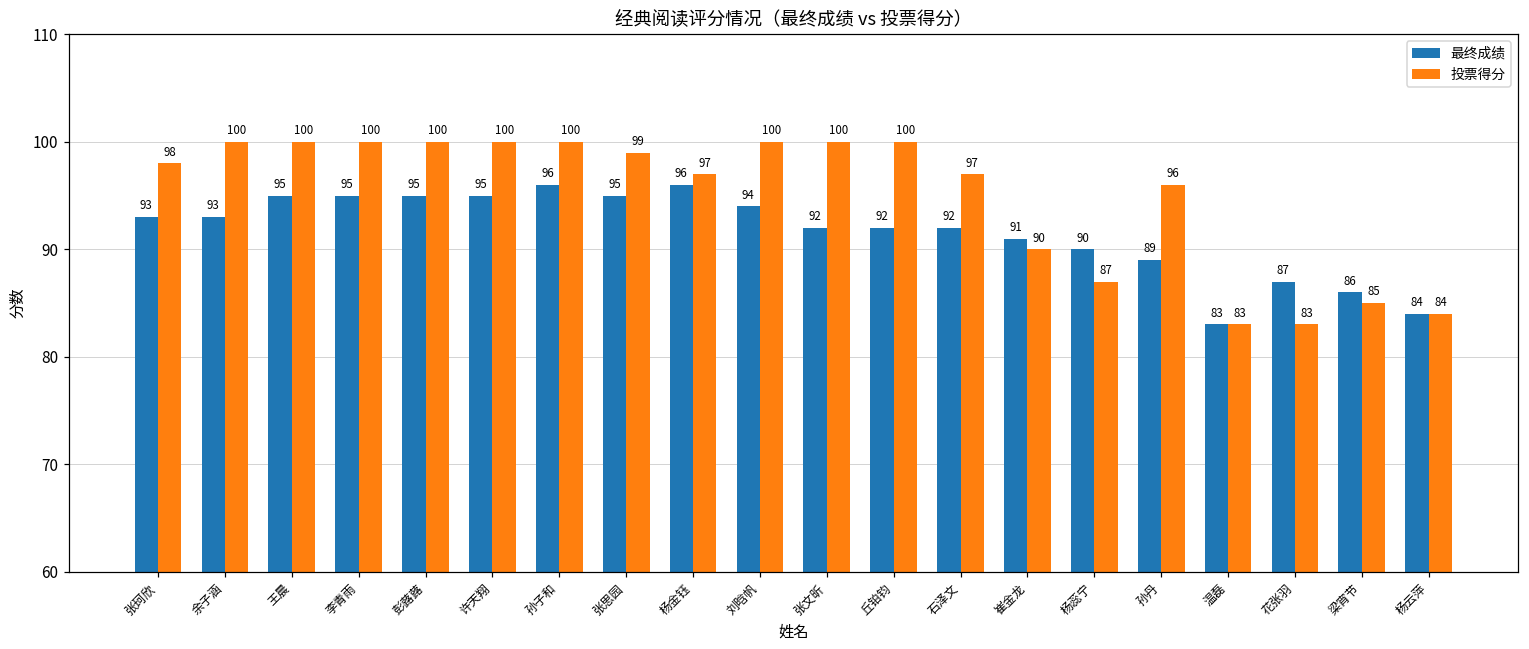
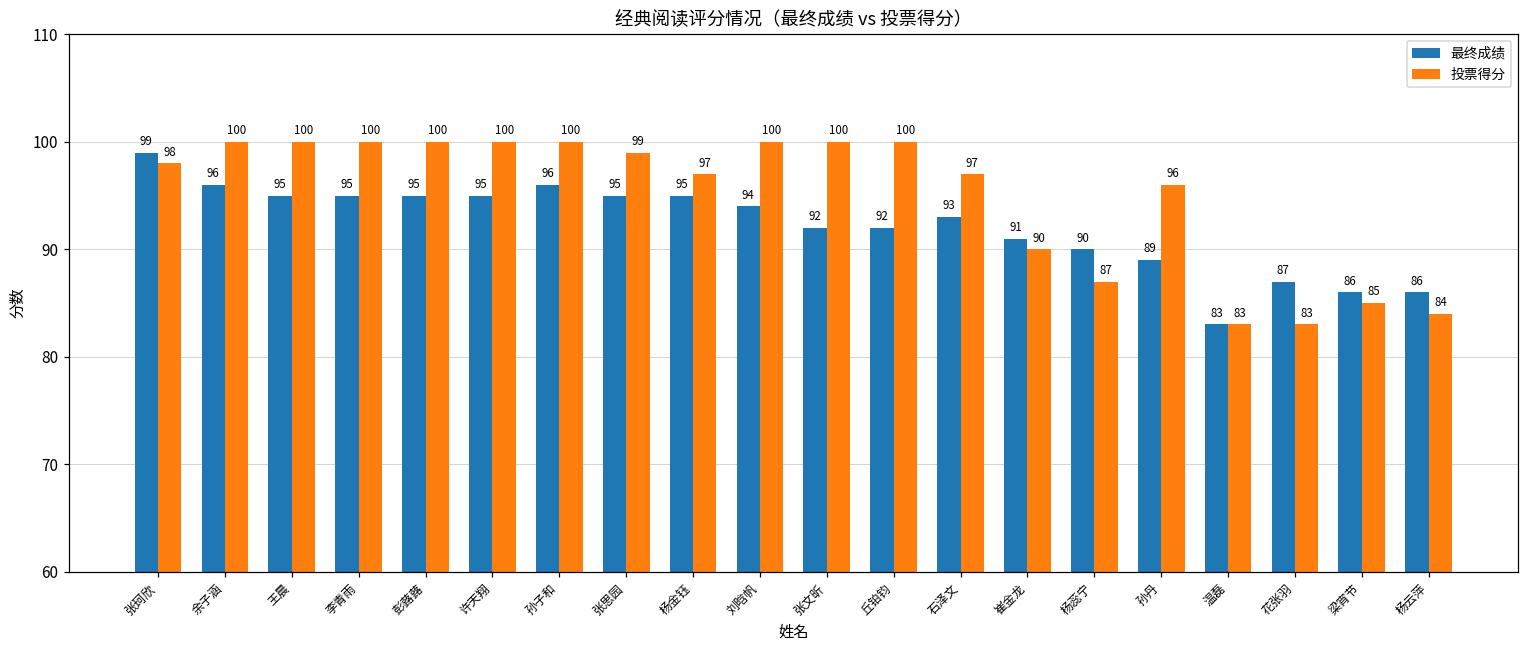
  {
    "最终成绩": {
-     "张珂欣": 93,
-     "余子涵": 93,
+     "张珂欣": 99,
+     "余子涵": 96,
      "王晨": 95,
      "李青雨": 95,
      "彭蕗蕗": 95,
      "许天翔": 95,
      "孙子和": 96,
      "张思园": 95,
-     "杨金钰": 96,
+     "杨金钰": 95,
      "刘晗帆": 94,
      "张文昕": 92,
      "丘铂钧": 92,
-     "石泽文": 92,
+     "石泽文": 93,
      "崔金龙": 91,
      "杨蕊宁": 90,
      "孙丹": 89,
      "温磊": 83,
      "花张羽": 87,
      "梁宵节": 86,
-     "杨云萍": 84
+     "杨云萍": 86
    },
    "投票得分": {
      "张珂欣": 98,
      "余子涵": 100,
      "王晨": 100,
      "李青雨": 100,
      "彭蕗蕗": 100,
      "许天翔": 100,
      "孙子和": 100,
      "张思园": 99,
      "杨金钰": 97,
      "刘晗帆": 100,
      "张文昕": 100,
      "丘铂钧": 100,
      "石泽文": 97,
      "崔金龙": 90,
      "杨蕊宁": 87,
      "孙丹": 96,
      "温磊": 83,
      "花张羽": 83,
      "梁宵节": 85,
      "杨云萍": 84
    }
  }
